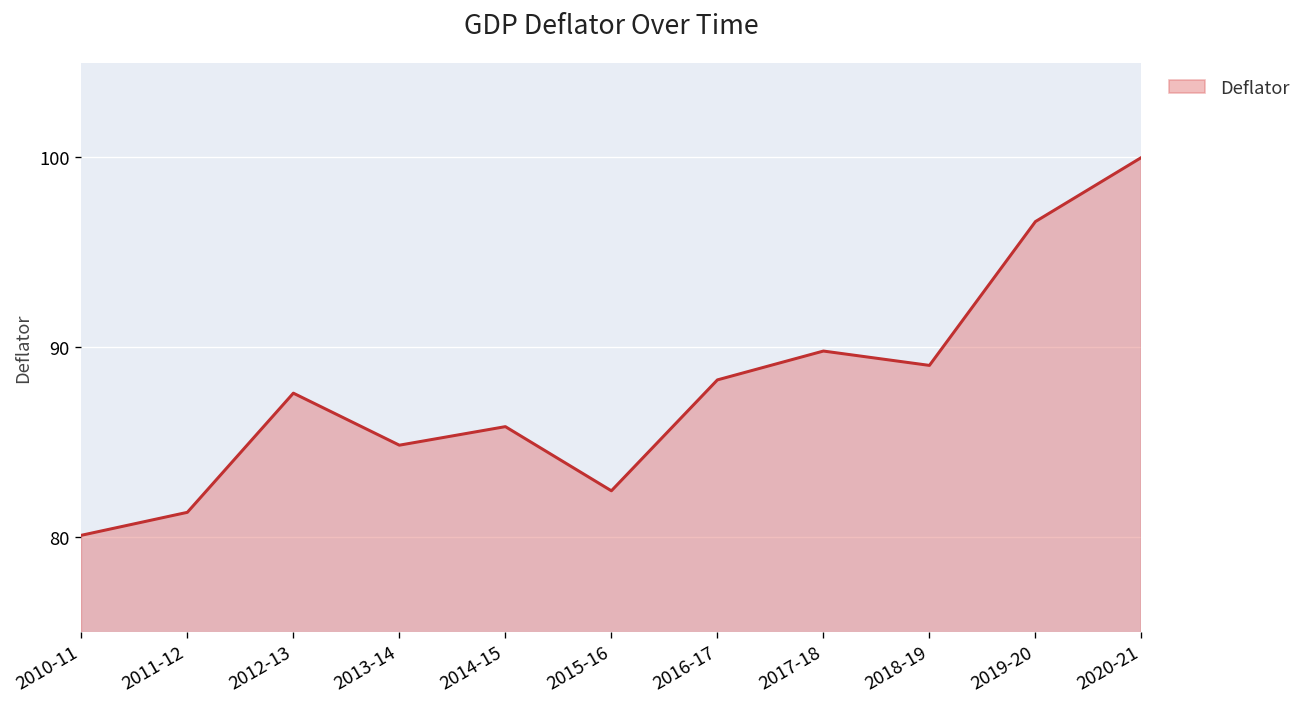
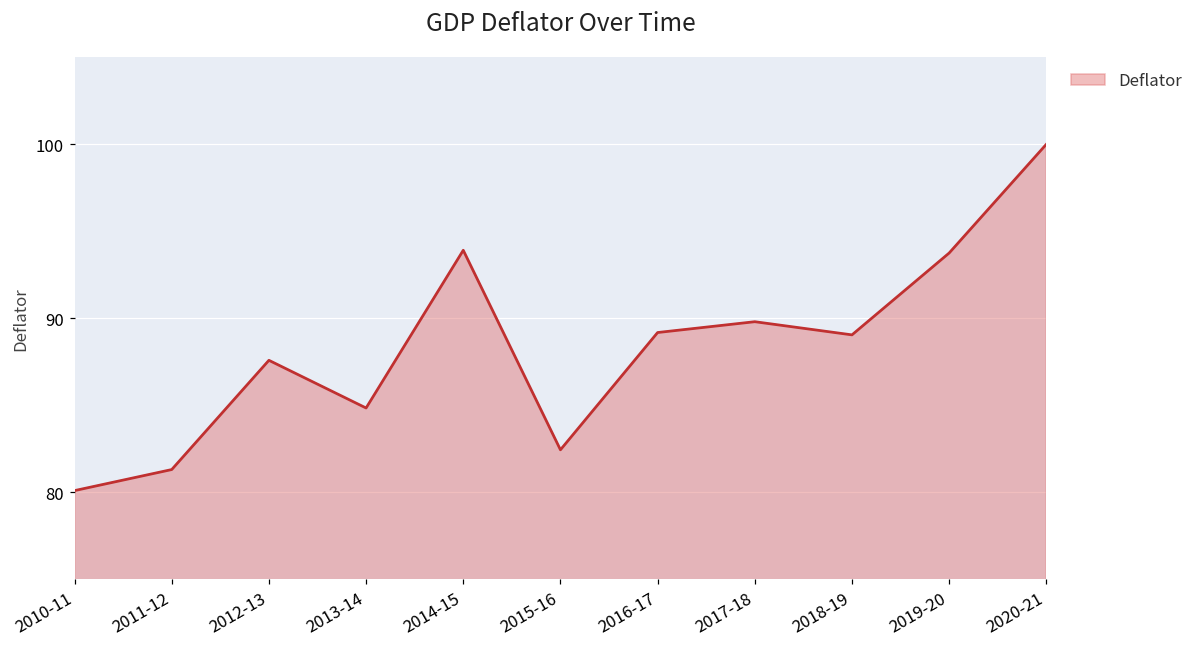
  {
    "2010-11": 80.1,
    "2011-12": 81.3,
    "2012-13": 87.6,
    "2013-14": 84.8,
-   "2014-15": 85.8,
+   "2014-15": 93.9,
    "2015-16": 82.4,
-   "2016-17": 88.3,
+   "2016-17": 89.2,
    "2017-18": 89.8,
    "2018-19": 89.0,
-   "2019-20": 96.6,
+   "2019-20": 93.7,
    "2020-21": 100.0
  }
